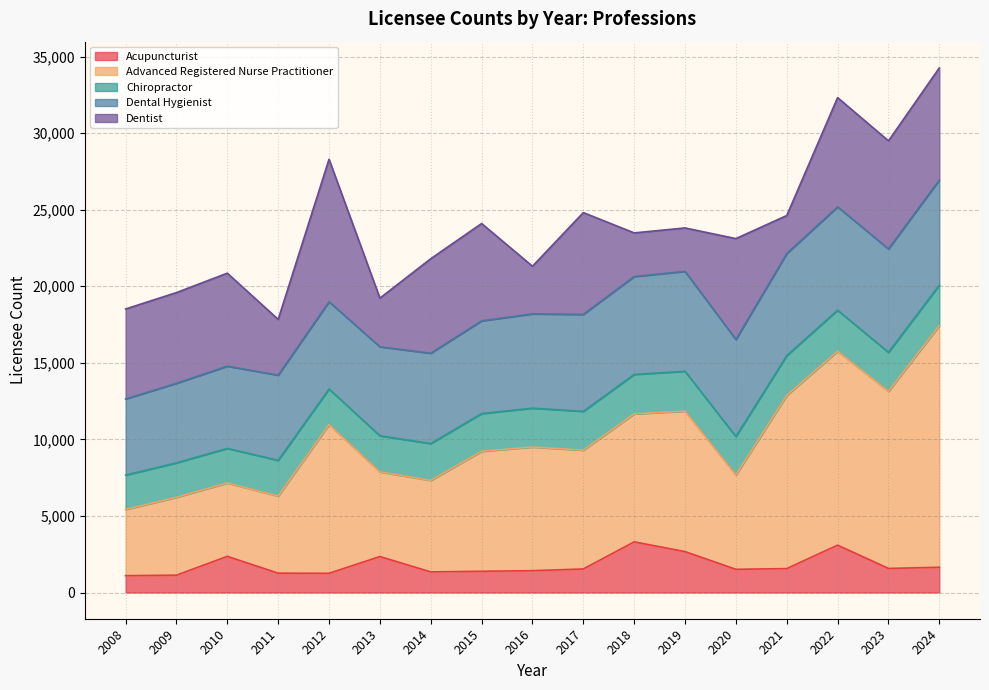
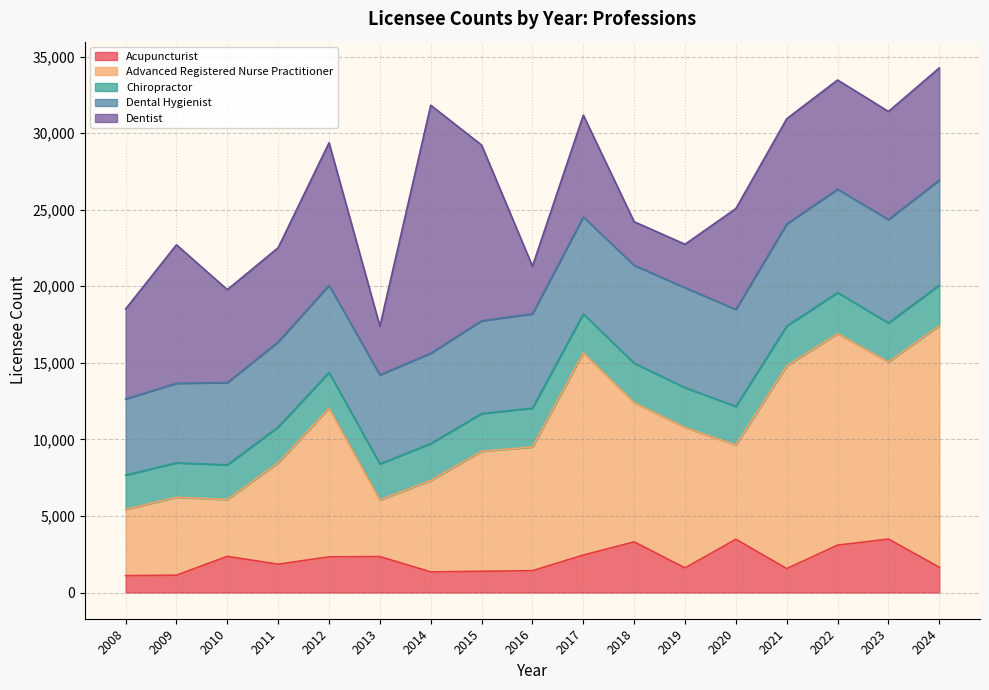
  {
    "Acupuncturist": {
      "2008": "1,100",
      "2009": "1,100",
      "2010": "2,400",
-     "2011": "1,300",
-     "2012": "1,300",
+     "2011": "1,800",
+     "2012": "2,300",
      "2013": "2,300",
      "2014": "1,300",
      "2015": "1,400",
      "2016": "1,400",
-     "2017": "1,500",
+     "2017": "2,400",
      "2018": "3,300",
-     "2019": "2,700",
-     "2020": "1,500",
+     "2019": "1,600",
+     "2020": "3,500",
      "2021": "1,600",
      "2022": "3,100",
-     "2023": "1,600",
+     "2023": "3,500",
      "2024": "1,600"
    },
    "Advanced Registered Nurse Practitioner": {
      "2008": "4,300",
      "2009": "5,100",
-     "2010": "4,800",
-     "2011": "5,000",
+     "2010": "3,700",
+     "2011": "6,600",
      "2012": "9,700",
-     "2013": "5,500",
+     "2013": "3,700",
      "2014": "6,000",
      "2015": "7,800",
      "2016": "8,100",
-     "2017": "7,800",
-     "2018": "8,400",
+     "2017": "13,200",
+     "2018": "9,100",
      "2019": "9,200",
      "2020": "6,200",
-     "2021": "11,300",
-     "2022": "12,700",
+     "2021": "13,200",
+     "2022": "13,800",
      "2023": "11,600",
      "2024": "15,800"
    },
    "Dentist": {
      "2008": "5,900",
-     "2009": "5,900",
+     "2009": "9,000",
      "2010": "6,100",
-     "2011": "3,600",
+     "2011": "6,200",
      "2012": "9,300",
      "2013": "3,200",
-     "2014": "6,200",
-     "2015": "6,400",
+     "2014": "16,200",
+     "2015": "11,500",
      "2016": "3,100",
      "2017": "6,600",
      "2018": "2,800",
      "2019": "2,800",
      "2020": "6,600",
-     "2021": "2,500",
+     "2021": "6,900",
      "2022": "7,100",
      "2023": "7,100",
      "2024": "7,300"
    }
  }
